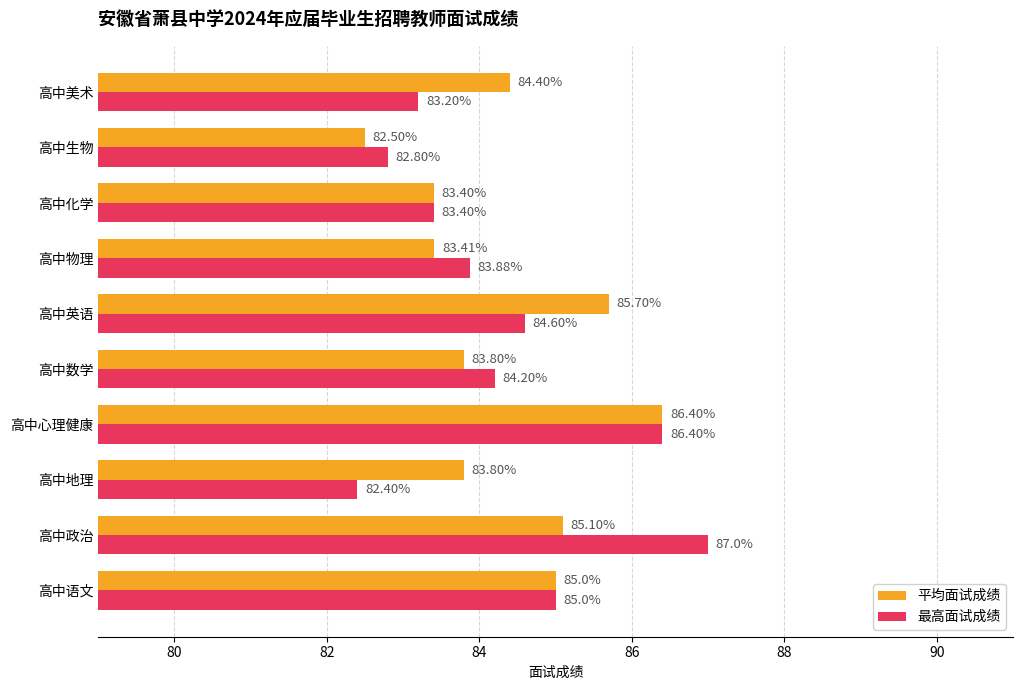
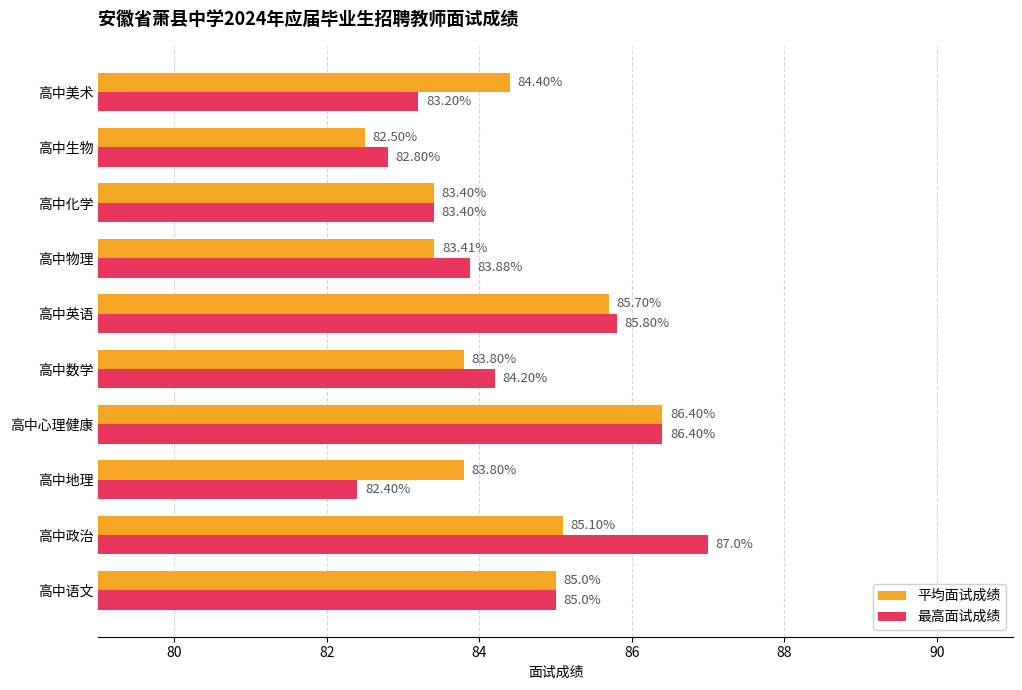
  {
    "平均面试成绩": {
      "高中美术": "84.40%",
      "高中生物": "82.50%",
      "高中化学": "83.40%",
      "高中物理": "83.41%",
      "高中英语": "85.70%",
      "高中数学": "83.80%",
      "高中心理健康": "86.40%",
      "高中地理": "83.80%",
      "高中政治": "85.10%",
      "高中语文": "85.0%"
    },
    "最高面试成绩": {
      "高中美术": "83.20%",
      "高中生物": "82.80%",
      "高中化学": "83.40%",
      "高中物理": "83.88%",
-     "高中英语": "84.60%",
+     "高中英语": "85.80%",
      "高中数学": "84.20%",
      "高中心理健康": "86.40%",
      "高中地理": "82.40%",
      "高中政治": "87.0%",
      "高中语文": "85.0%"
    }
  }
